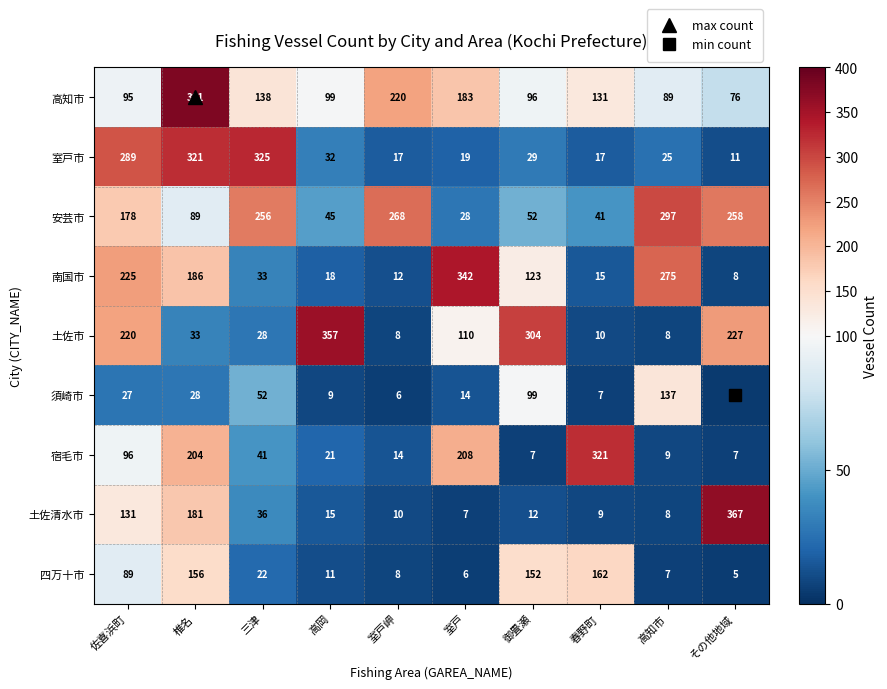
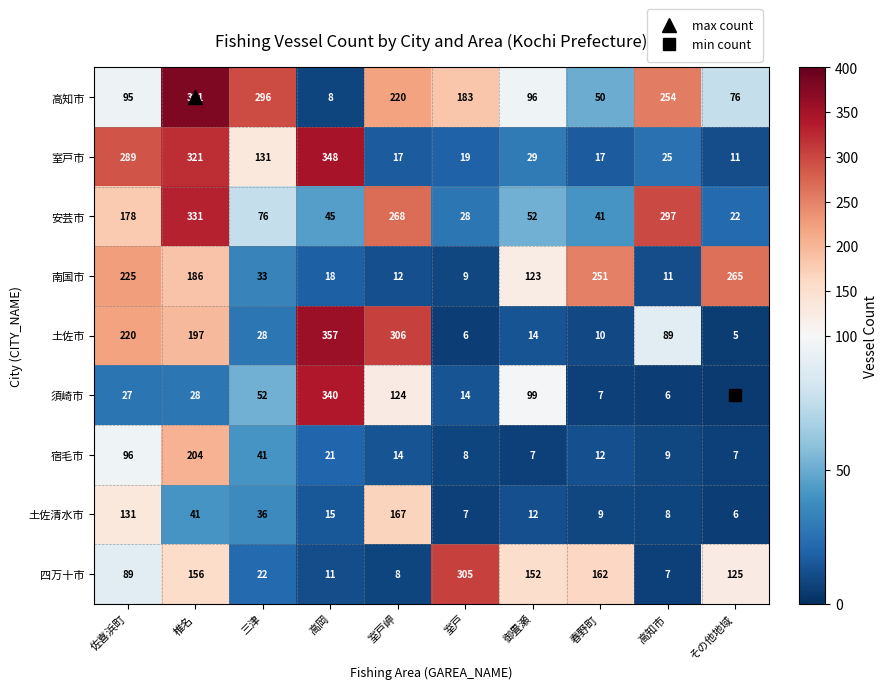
  {
    "高知市": {
      "佐喜浜町": 95,
-     "三津": 138,
-     "高岡": 99,
+     "三津": 296,
+     "高岡": 8,
      "室戸岬": 220,
      "室戸": 183,
      "御畳瀬": 96,
-     "春野町": 131,
-     "高知市": 89,
+     "春野町": 50,
+     "高知市": 254,
      "その他地域": 76
    },
    "室戸市": {
      "佐喜浜町": 289,
      "椎名": 321,
-     "三津": 325,
-     "高岡": 32,
+     "三津": 131,
+     "高岡": 348,
      "室戸岬": 17,
      "室戸": 19,
      "御畳瀬": 29,
      "春野町": 17,
      "高知市": 25,
      "その他地域": 11
    },
    "安芸市": {
      "佐喜浜町": 178,
-     "椎名": 89,
-     "三津": 256,
+     "椎名": 331,
+     "三津": 76,
      "高岡": 45,
      "室戸岬": 268,
      "室戸": 28,
      "御畳瀬": 52,
      "春野町": 41,
      "高知市": 297,
-     "その他地域": 258
+     "その他地域": 22
    },
    "南国市": {
      "佐喜浜町": 225,
      "椎名": 186,
      "三津": 33,
      "高岡": 18,
      "室戸岬": 12,
-     "室戸": 342,
+     "室戸": 9,
      "御畳瀬": 123,
-     "春野町": 15,
-     "高知市": 275,
-     "その他地域": 8
+     "春野町": 251,
+     "高知市": 11,
+     "その他地域": 265
    },
    "土佐市": {
      "佐喜浜町": 220,
-     "椎名": 33,
+     "椎名": 197,
      "三津": 28,
      "高岡": 357,
-     "室戸岬": 8,
-     "室戸": 110,
-     "御畳瀬": 304,
+     "室戸岬": 306,
+     "室戸": 6,
+     "御畳瀬": 14,
      "春野町": 10,
-     "高知市": 8,
-     "その他地域": 227
+     "高知市": 89,
+     "その他地域": 5
    },
    "須崎市": {
      "佐喜浜町": 27,
      "椎名": 28,
      "三津": 52,
-     "高岡": 9,
-     "室戸岬": 6,
+     "高岡": 340,
+     "室戸岬": 124,
      "室戸": 14,
      "御畳瀬": 99,
      "春野町": 7,
-     "高知市": 137
+     "高知市": 6
    },
    "宿毛市": {
      "佐喜浜町": 96,
      "椎名": 204,
      "三津": 41,
      "高岡": 21,
      "室戸岬": 14,
-     "室戸": 208,
+     "室戸": 8,
      "御畳瀬": 7,
-     "春野町": 321,
+     "春野町": 12,
      "高知市": 9,
      "その他地域": 7
    },
    "土佐清水市": {
      "佐喜浜町": 131,
-     "椎名": 181,
+     "椎名": 41,
      "三津": 36,
      "高岡": 15,
-     "室戸岬": 10,
+     "室戸岬": 167,
      "室戸": 7,
      "御畳瀬": 12,
      "春野町": 9,
      "高知市": 8,
-     "その他地域": 367
+     "その他地域": 6
    },
    "四万十市": {
      "佐喜浜町": 89,
      "椎名": 156,
      "三津": 22,
      "高岡": 11,
      "室戸岬": 8,
-     "室戸": 6,
+     "室戸": 305,
      "御畳瀬": 152,
      "春野町": 162,
      "高知市": 7,
-     "その他地域": 5
+     "その他地域": 125
    }
  }
